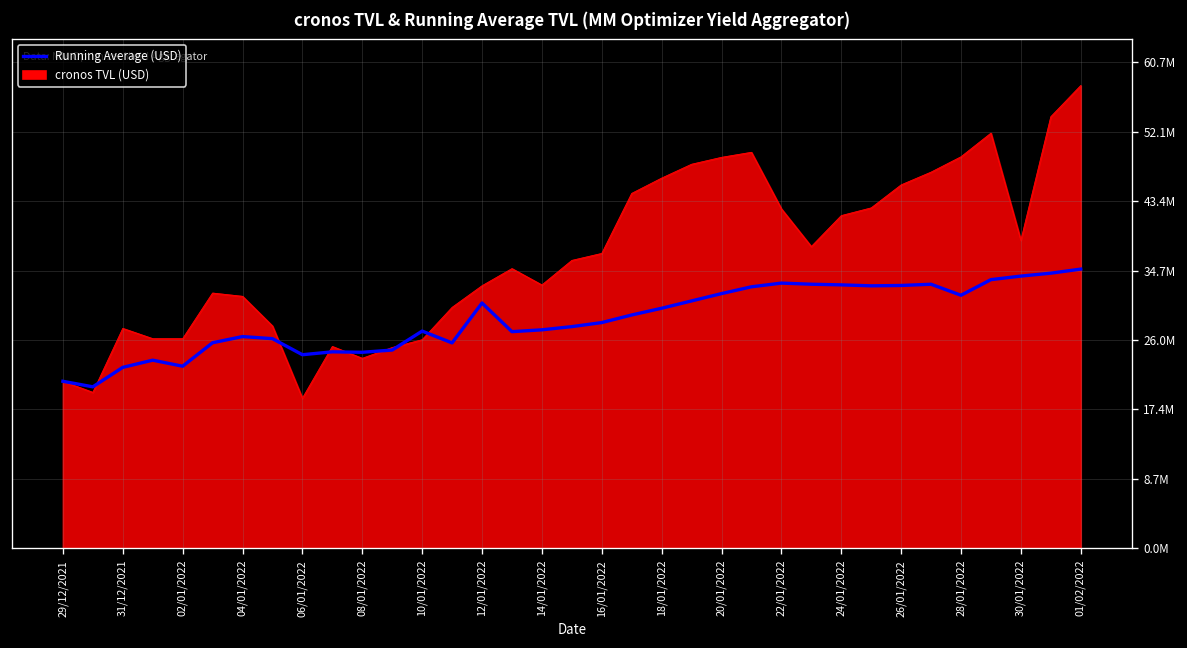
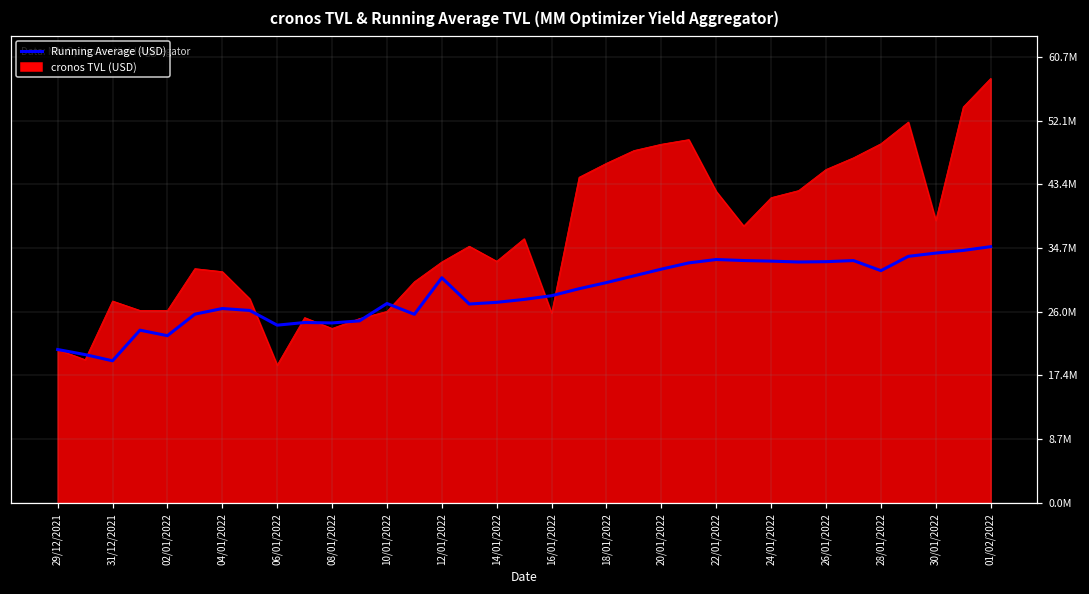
  {
    "cronos TVL (USD)": {
      "31/12/2021": 27000000,
      "02/01/2022": 26000000,
      "04/01/2022": 31000000,
      "06/01/2022": 19000000,
      "08/01/2022": 24000000,
      "10/01/2022": 26000000,
      "12/01/2022": 33000000,
      "14/01/2022": 33000000,
-     "16/01/2022": 37000000,
+     "16/01/2022": 26000000,
      "18/01/2022": 46000000,
      "20/01/2022": 49000000,
      "22/01/2022": 42000000,
      "24/01/2022": 42000000,
      "26/01/2022": 45000000,
      "28/01/2022": 49000000,
      "30/01/2022": 38000000,
      "01/02/2022": 58000000
    },
    "Running Average (USD)": {
-     "31/12/2021": 23000000,
+     "31/12/2021": 19000000,
      "02/01/2022": 23000000,
      "04/01/2022": 26000000,
      "06/01/2022": 24000000,
      "08/01/2022": 24000000,
      "10/01/2022": 27000000,
      "12/01/2022": 31000000,
      "14/01/2022": 27000000,
      "16/01/2022": 28000000,
      "18/01/2022": 30000000,
      "20/01/2022": 32000000,
      "22/01/2022": 33000000,
      "24/01/2022": 33000000,
      "26/01/2022": 33000000,
      "28/01/2022": 32000000,
      "30/01/2022": 34000000,
      "01/02/2022": 35000000
    }
  }
